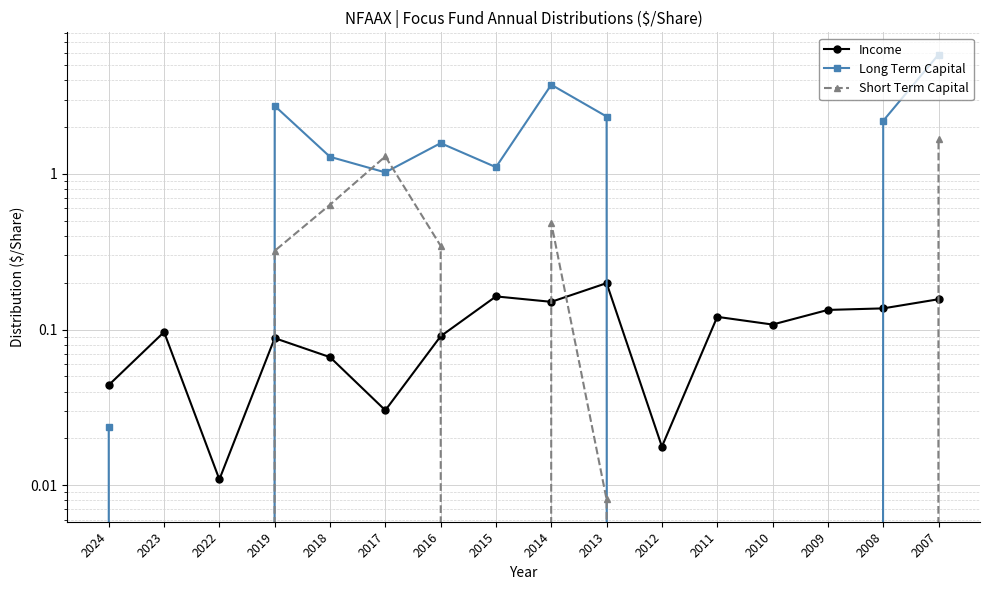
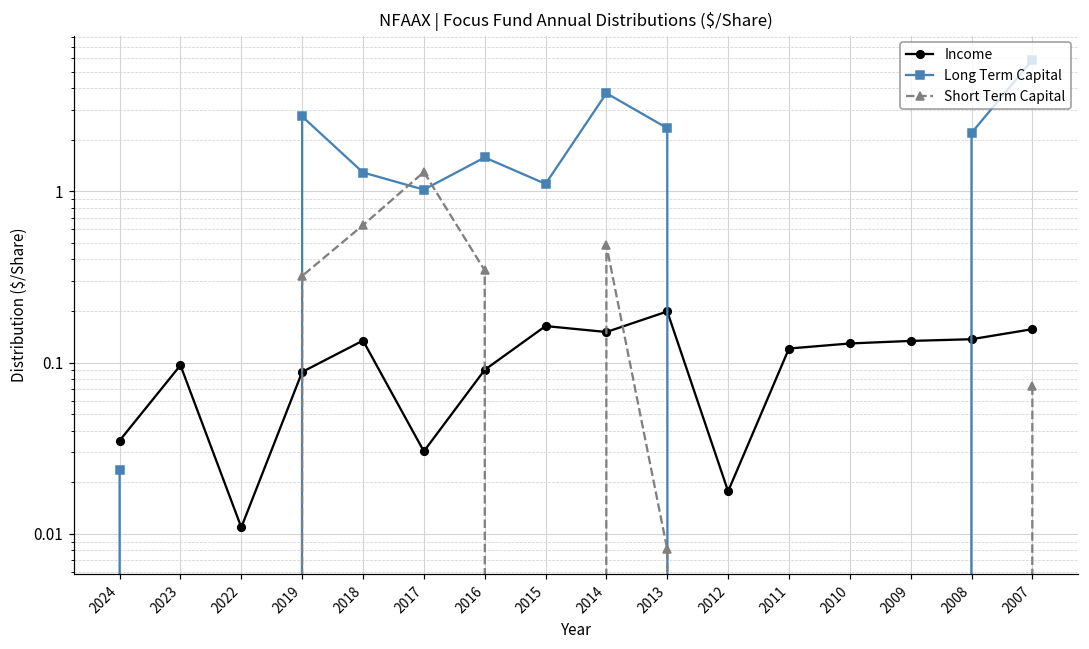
  {
    "Income": {
-     "2024": 0.044,
+     "2024": 0.035,
      "2023": 0.10,
      "2022": 0.011,
      "2019": 0.09,
-     "2018": 0.067,
+     "2018": 0.13,
      "2017": 0.030,
      "2016": 0.09,
      "2015": 0.16,
      "2014": 0.15,
      "2013": 0.20,
      "2012": 0.018,
      "2011": 0.12,
-     "2010": 0.11,
+     "2010": 0.13,
      "2009": 0.13,
      "2008": 0.14,
      "2007": 0.16
    },
    "Long Term Capital": {
      "2024": 0.024,
      "2019": 2.7,
      "2018": 1.3,
      "2017": 1.0,
      "2016": 1.6,
      "2015": 1.1,
      "2014": 3.7,
      "2013": 2.3,
      "2008": 2.2
    },
    "Short Term Capital": {
      "2019": 0.32,
      "2018": 0.63,
      "2017": 1.3,
      "2016": 0.35,
      "2014": 0.48,
      "2013": 0.008,
-     "2007": 1.7
+     "2007": 0.07
    }
  }
